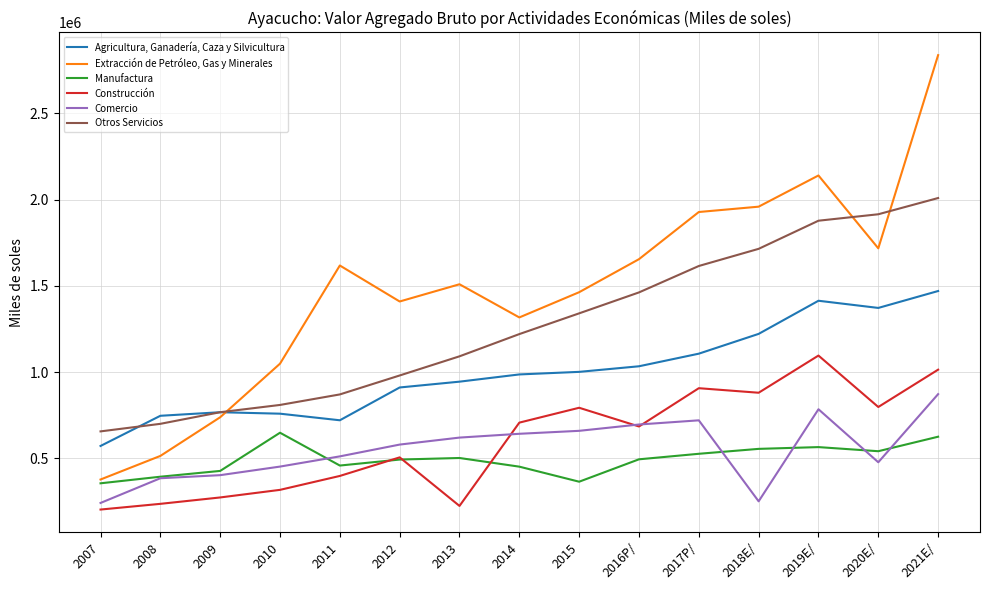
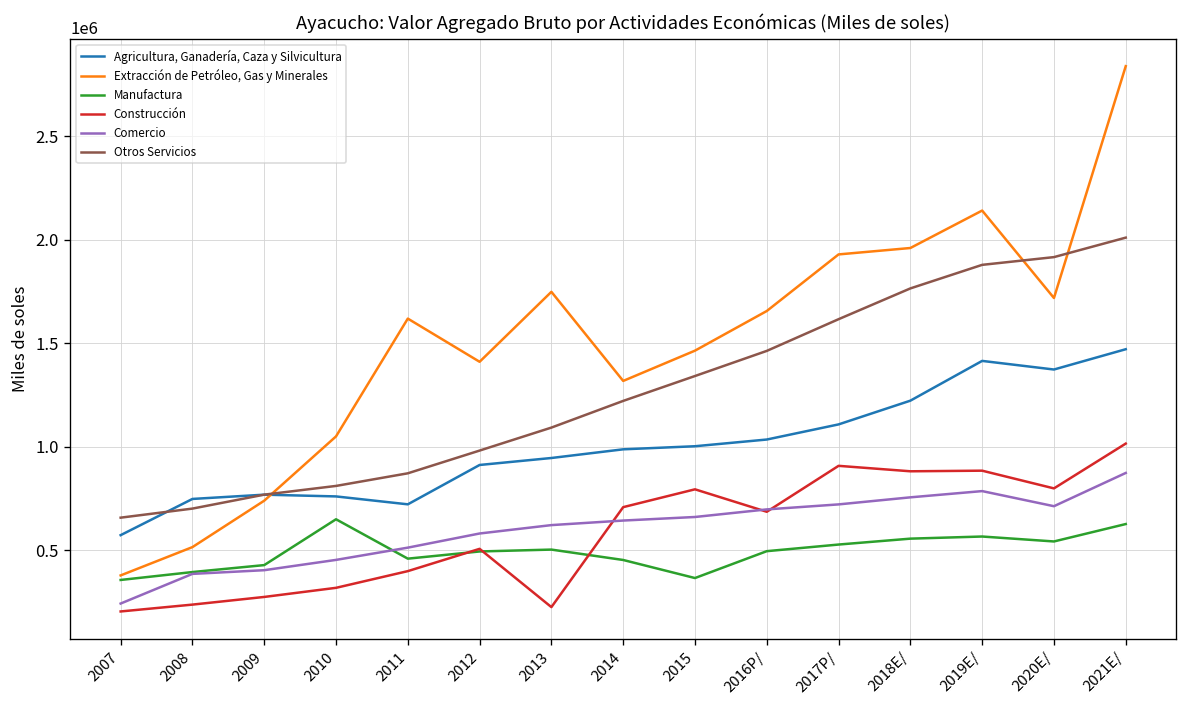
  {
    "Agricultura, Ganadería, Caza y Silvicultura": {
      "2007": 570000,
      "2008": 750000,
      "2010": 760000,
      "2011": 720000,
      "2012": 910000,
      "2013": 940000,
      "2014": 990000,
      "2015": 1000000,
      "2016P/": 1030000,
      "2017P/": 1110000,
      "2018E/": 1220000,
      "2019E/": 1410000,
      "2020E/": 1370000,
      "2021E/": 1470000
    },
    "Extracción de Petróleo, Gas y Minerales": {
      "2007": 380000,
      "2008": 510000,
      "2009": 740000,
      "2010": 1050000,
      "2011": 1620000,
      "2012": 1410000,
-     "2013": 1510000,
+     "2013": 1750000,
      "2014": 1320000,
      "2015": 1460000,
      "2016P/": 1660000,
      "2017P/": 1930000,
      "2018E/": 1960000,
      "2019E/": 2140000,
      "2020E/": 1720000,
      "2021E/": 2840000
    },
    "Manufactura": {
      "2007": 360000,
      "2009": 430000,
      "2010": 650000,
      "2011": 460000,
      "2013": 500000,
      "2014": 450000,
      "2015": 360000,
      "2016P/": 490000,
      "2017P/": 530000,
      "2018E/": 560000,
      "2019E/": 570000,
      "2020E/": 540000,
      "2021E/": 630000
    },
    "Construcción": {
      "2007": 200000,
      "2008": 240000,
      "2009": 270000,
      "2010": 320000,
      "2011": 400000,
      "2013": 220000,
      "2014": 710000,
      "2015": 790000,
      "2017P/": 910000,
      "2018E/": 880000,
-     "2019E/": 1100000,
+     "2019E/": 880000,
      "2020E/": 800000,
      "2021E/": 1010000
    },
    "Comercio": {
      "2007": 240000,
      "2009": 400000,
      "2010": 450000,
      "2011": 510000,
      "2012": 580000,
      "2013": 620000,
      "2014": 640000,
      "2015": 660000,
      "2017P/": 720000,
-     "2018E/": 250000,
+     "2018E/": 750000,
      "2019E/": 780000,
-     "2020E/": 480000,
+     "2020E/": 710000,
      "2021E/": 870000
    },
    "Otros Servicios": {
      "2007": 660000,
      "2008": 700000,
      "2010": 810000,
      "2011": 870000,
      "2012": 980000,
      "2013": 1090000,
      "2014": 1220000,
      "2015": 1340000,
      "2016P/": 1460000,
      "2017P/": 1620000,
-     "2018E/": 1720000,
+     "2018E/": 1760000,
      "2019E/": 1880000,
      "2020E/": 1920000,
      "2021E/": 2010000
    }
  }
